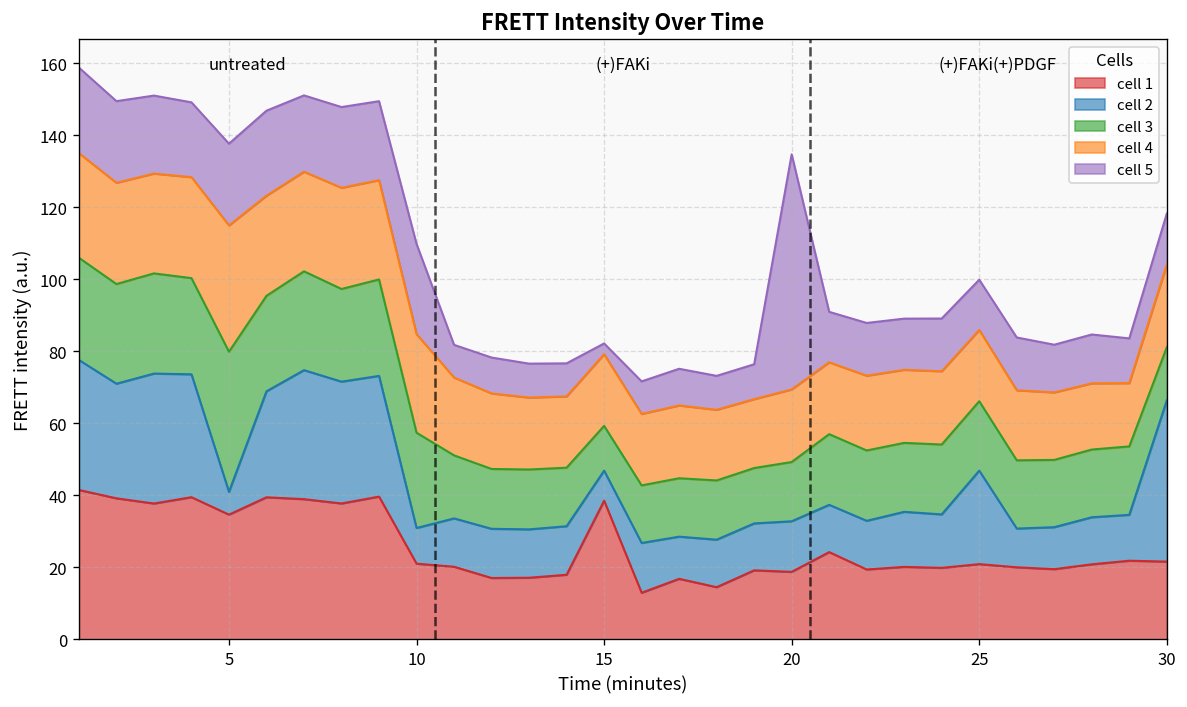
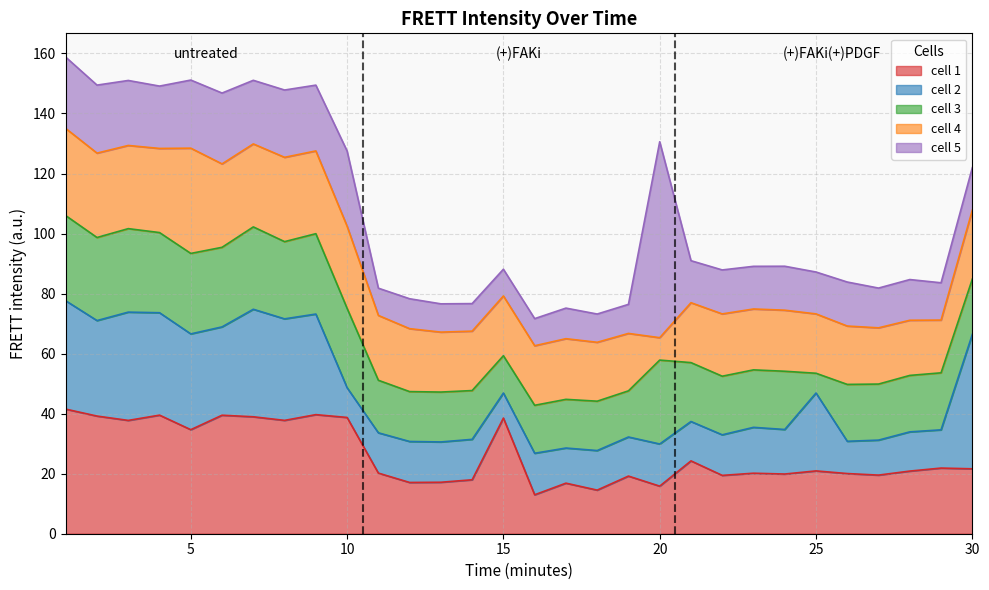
  {
    "cell 1": {
      "5": 35,
-     "10": 21,
+     "10": 39,
      "15": 39,
-     "20": 19,
+     "20": 16,
      "25": 21,
      "30": 22
    },
    "cell 2": {
-     "5": 6,
+     "5": 32,
      "10": 10,
      "15": 8,
      "20": 14,
      "25": 26,
      "30": 45
    },
    "cell 3": {
-     "5": 39,
+     "5": 27,
      "10": 26,
      "15": 12,
-     "20": 16,
-     "25": 19,
-     "30": 15
+     "20": 28,
+     "25": 7,
+     "30": 18
    },
    "cell 4": {
      "5": 35,
      "10": 27,
      "15": 20,
-     "20": 20,
+     "20": 7,
      "25": 20,
      "30": 23
    },
    "cell 5": {
      "5": 23,
      "10": 25,
-     "15": 3,
+     "15": 9,
      "20": 65,
      "25": 14,
      "30": 14
    }
  }
